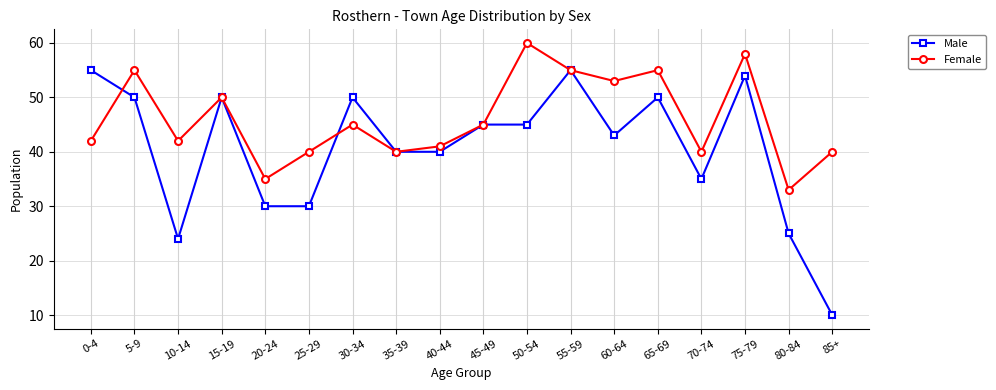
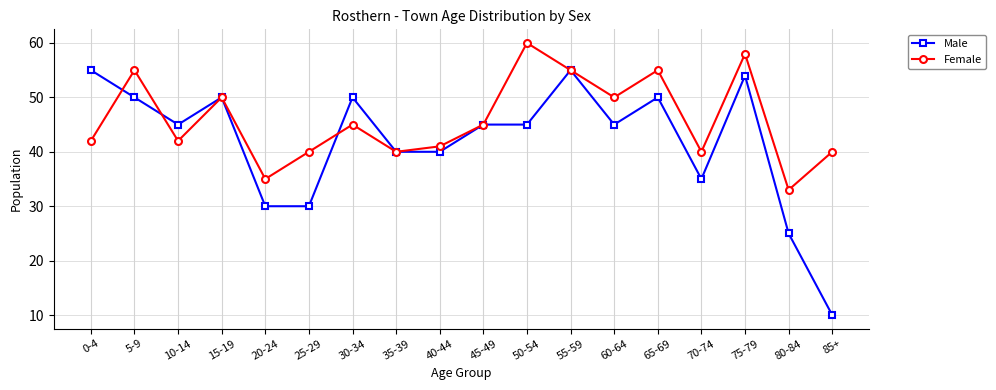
  {
    "Male": {
      "0-4": 55,
      "5-9": 50,
-     "10-14": 24,
+     "10-14": 45,
      "20-24": 30,
      "25-29": 30,
      "30-34": 50,
      "40-44": 40,
      "50-54": 45,
-     "60-64": 43,
+     "60-64": 45,
      "65-69": 50,
      "70-74": 35,
      "75-79": 54,
      "80-84": 25,
      "85+": 10
    },
    "Female": {
      "0-4": 42,
      "5-9": 55,
      "10-14": 42,
      "20-24": 35,
      "25-29": 40,
      "30-34": 45,
      "40-44": 41,
      "50-54": 60,
-     "60-64": 53,
+     "60-64": 50,
      "65-69": 55,
      "70-74": 40,
      "75-79": 58,
      "80-84": 33,
      "85+": 40
    }
  }
